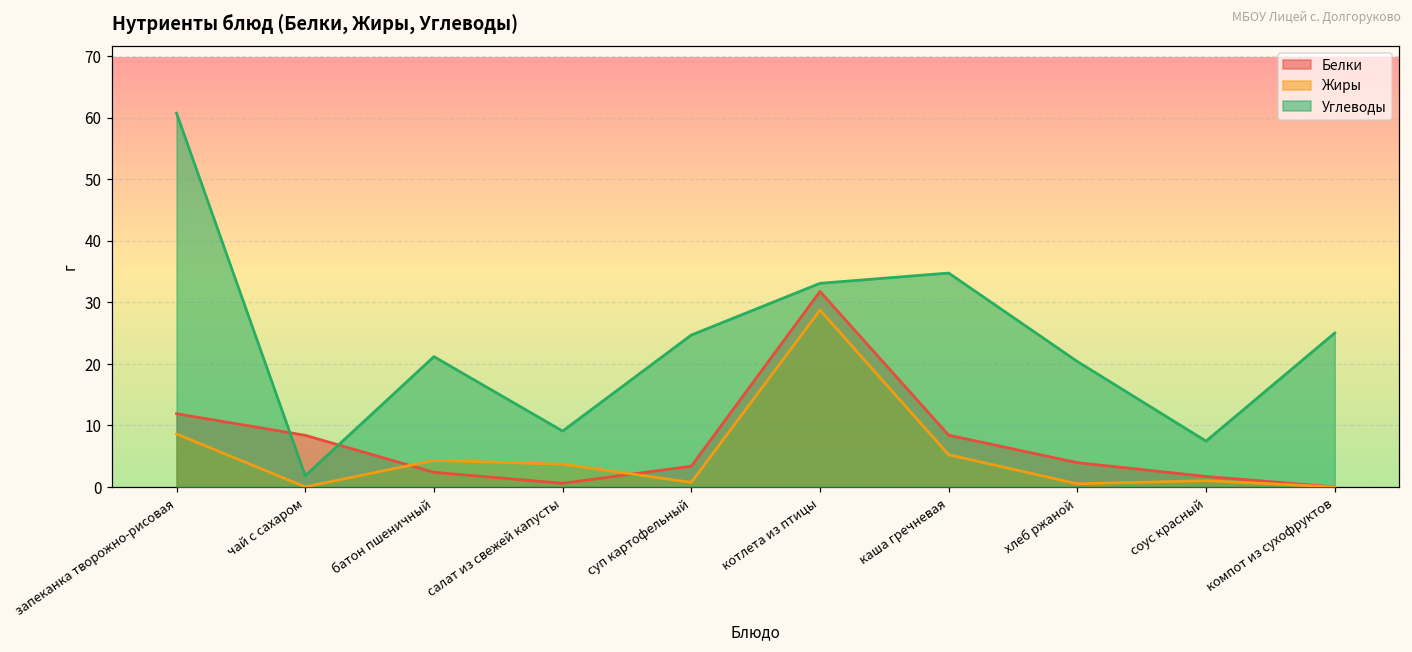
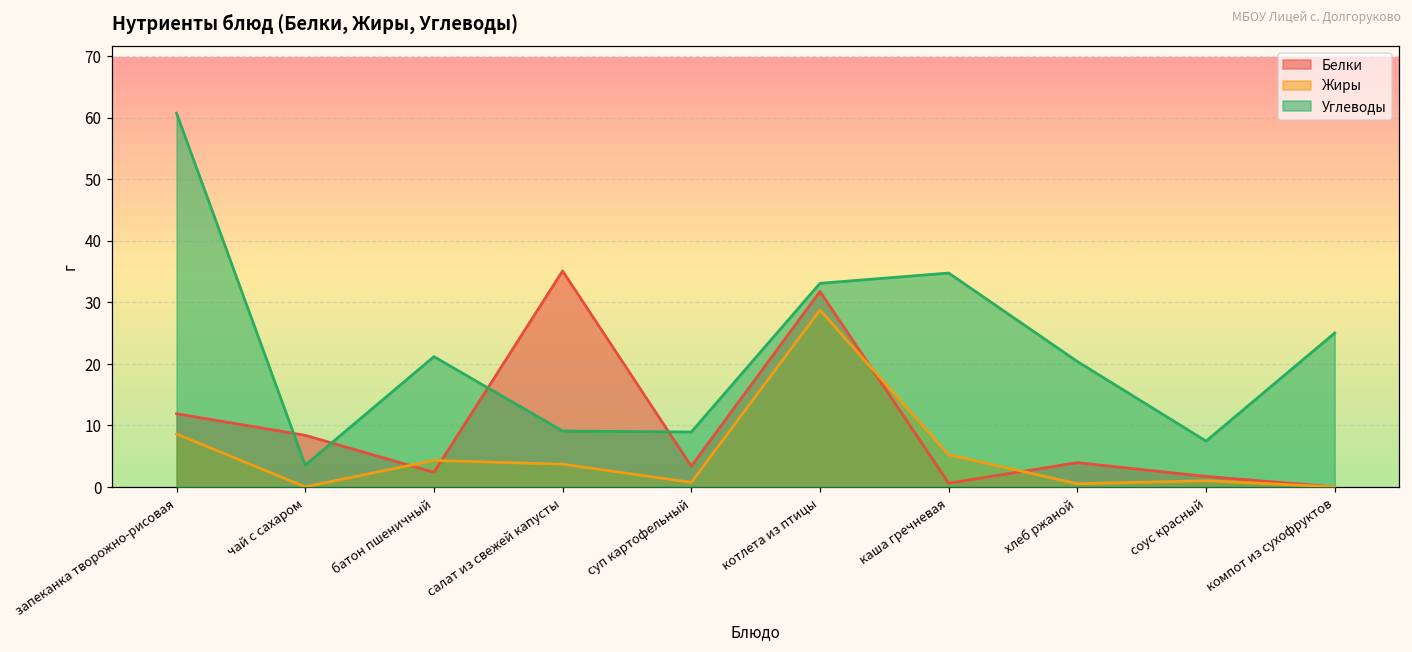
  {
    "Белки": {
      "запеканка творожно-рисовая": 12,
      "чай с сахаром": 8,
      "батон пшеничный": 2,
-     "салат из свежей капусты": 1,
+     "салат из свежей капусты": 35,
      "суп картофельный": 3,
      "котлета из птицы": 32,
-     "каша гречневая": 8,
+     "каша гречневая": 1,
      "хлеб ржаной": 4,
      "соус красный": 2
    },
    "Жиры": {
      "запеканка творожно-рисовая": 9,
      "чай с сахаром": 0,
      "батон пшеничный": 4,
      "салат из свежей капусты": 4,
      "суп картофельный": 1,
      "котлета из птицы": 29,
      "каша гречневая": 5,
      "хлеб ржаной": 1,
      "соус красный": 1
    },
    "Углеводы": {
      "запеканка творожно-рисовая": 61,
-     "чай с сахаром": 2,
+     "чай с сахаром": 4,
      "батон пшеничный": 21,
      "салат из свежей капусты": 9,
-     "суп картофельный": 25,
+     "суп картофельный": 9,
      "котлета из птицы": 33,
      "каша гречневая": 35,
      "хлеб ржаной": 20,
      "соус красный": 7,
      "компот из сухофруктов": 25
    }
  }
